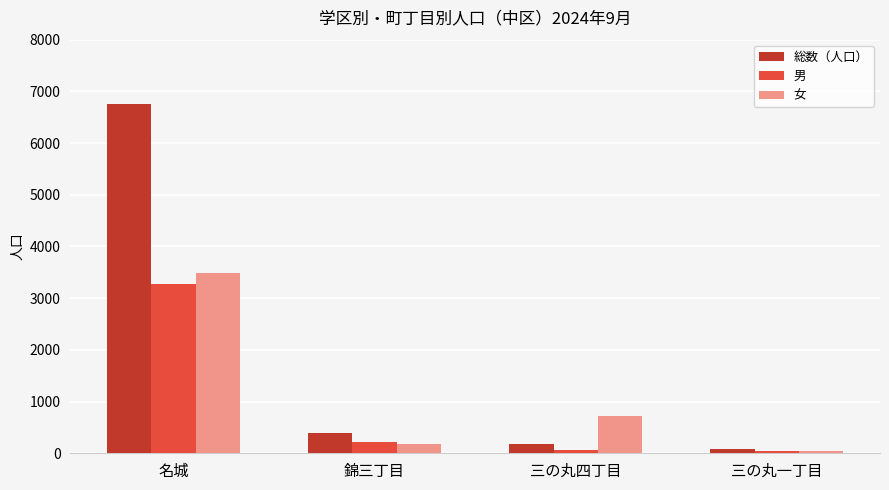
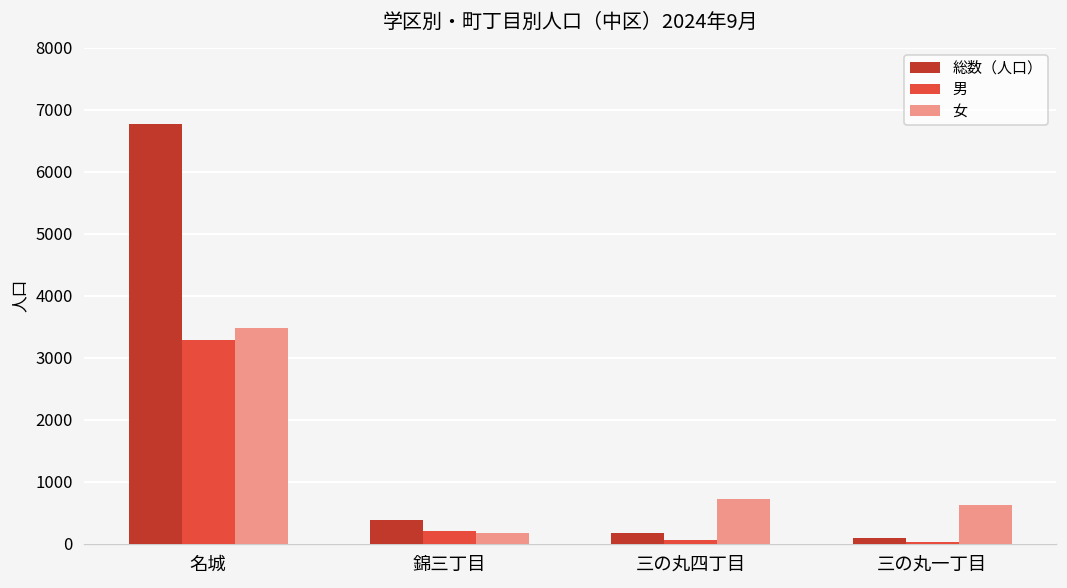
  {
    "女": {
      "名城": 3500,
      "錦三丁目": 200,
      "三の丸四丁目": 700,
-     "三の丸一丁目": 100
+     "三の丸一丁目": 600
    }
  }
